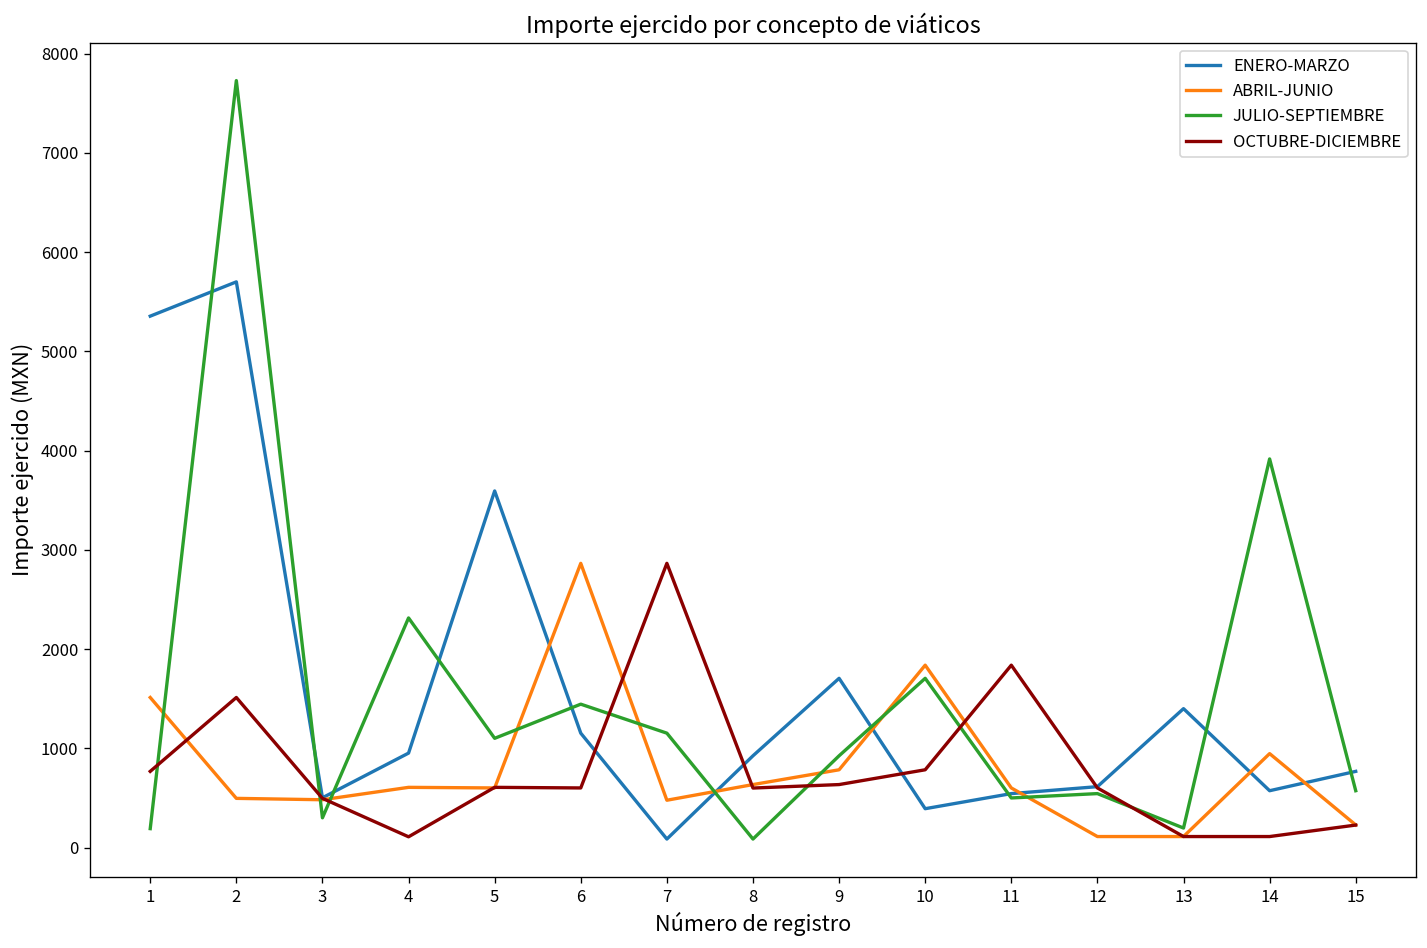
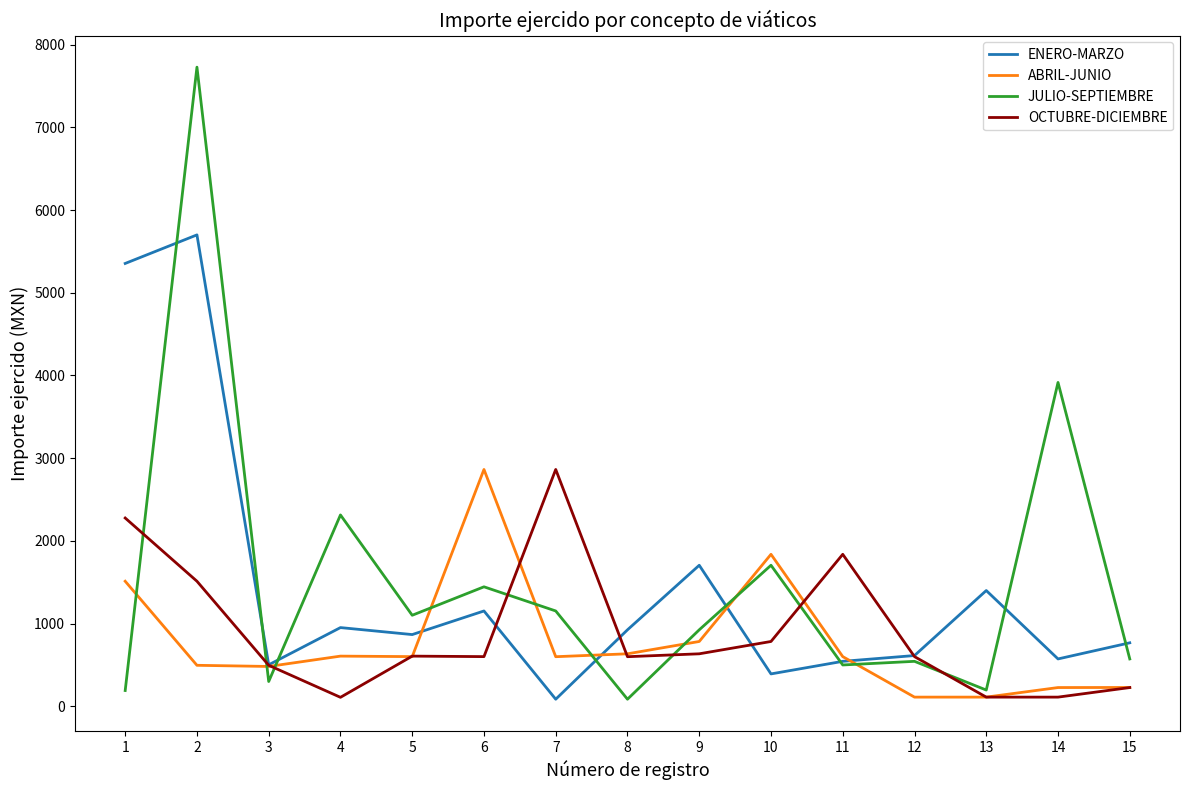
  {
    "ENERO-MARZO": {
      "1": 5400,
      "2": 5700,
      "4": 1000,
-     "5": 3600,
+     "5": 900,
      "6": 1200,
      "7": 100,
      "8": 900,
      "9": 1700,
      "10": 400,
      "11": 500,
      "13": 1400,
      "14": 600,
      "15": 800
    },
    "ABRIL-JUNIO": {
      "1": 1500,
      "2": 500,
      "4": 600,
      "6": 2900,
-     "7": 500,
+     "7": 600,
      "8": 600,
      "9": 800,
      "10": 1800,
      "11": 600,
      "12": 100,
-     "14": 900
+     "14": 200
    },
    "JULIO-SEPTIEMBRE": {
      "1": 200,
      "2": 7700,
      "3": 300,
      "4": 2300,
      "5": 1100,
      "6": 1400,
      "7": 1200,
      "8": 100,
      "9": 900,
      "10": 1700,
      "11": 500,
      "12": 500,
      "13": 200,
      "14": 3900,
      "15": 600
    },
    "OCTUBRE-DICIEMBRE": {
-     "1": 800,
+     "1": 2300,
      "2": 1500,
      "4": 100,
      "6": 600,
      "7": 2900,
      "8": 600,
      "9": 600,
      "10": 800,
      "11": 1800,
      "14": 100
    }
  }
